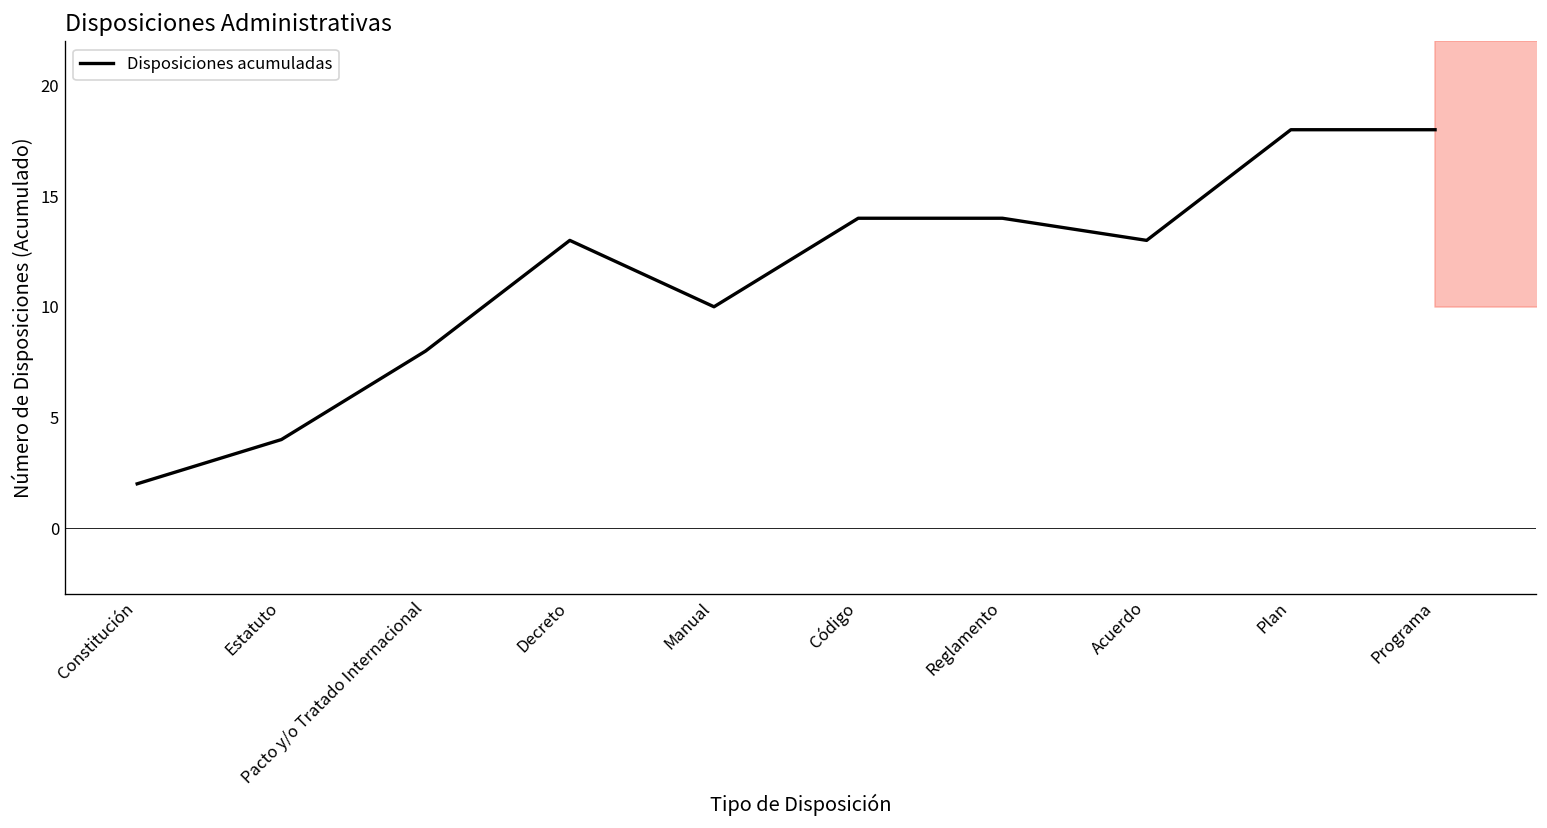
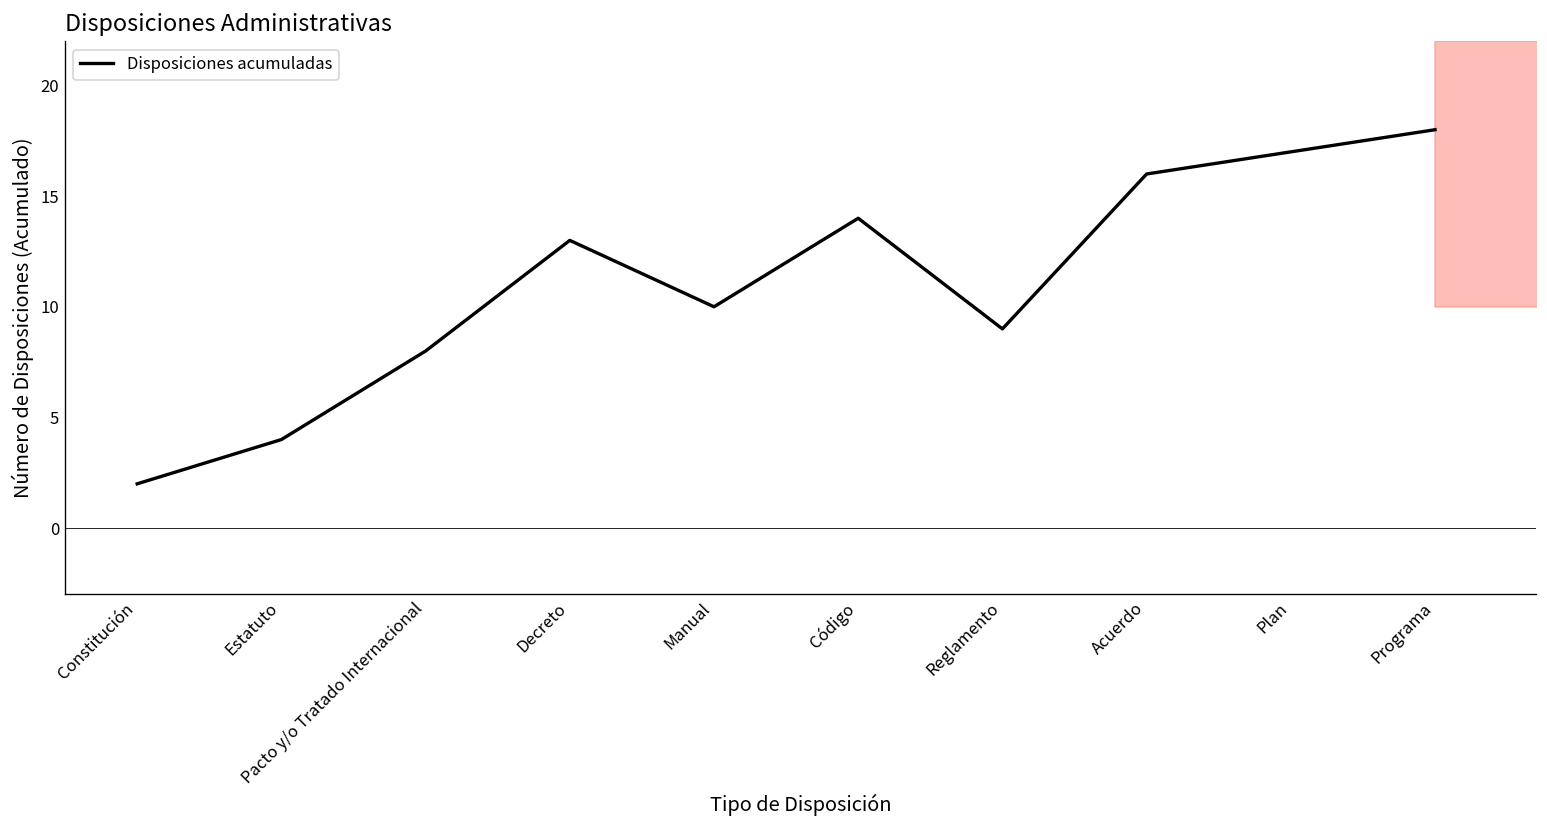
  {
    "Constitución": 2,
    "Estatuto": 4,
    "Pacto y/o Tratado Internacional": 8,
    "Decreto": 13,
    "Manual": 10,
    "Código": 14,
-   "Reglamento": 14,
-   "Acuerdo": 13,
-   "Plan": 18,
+   "Reglamento": 9,
+   "Acuerdo": 16,
+   "Plan": 17,
    "Programa": 18
  }
